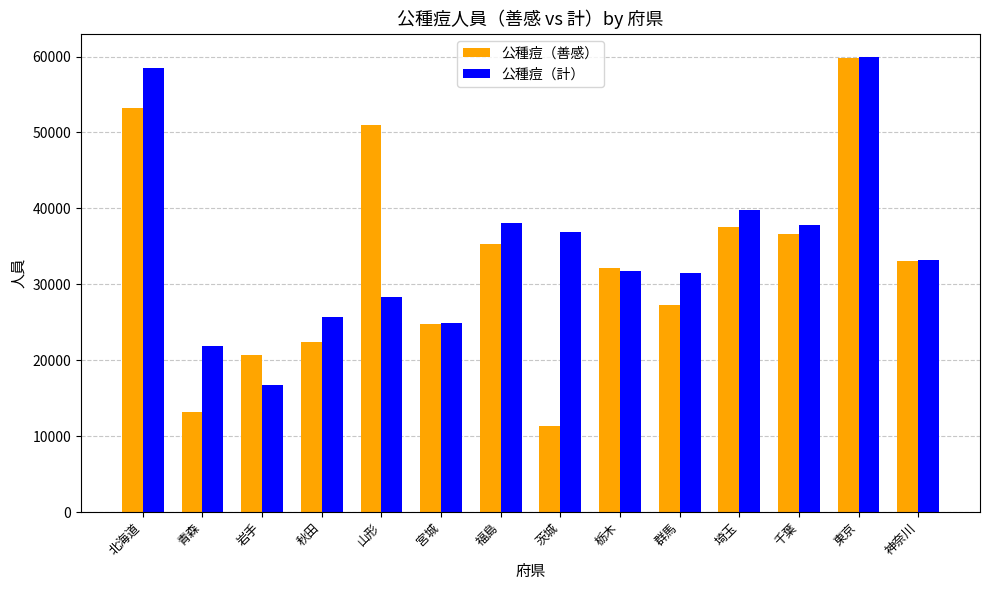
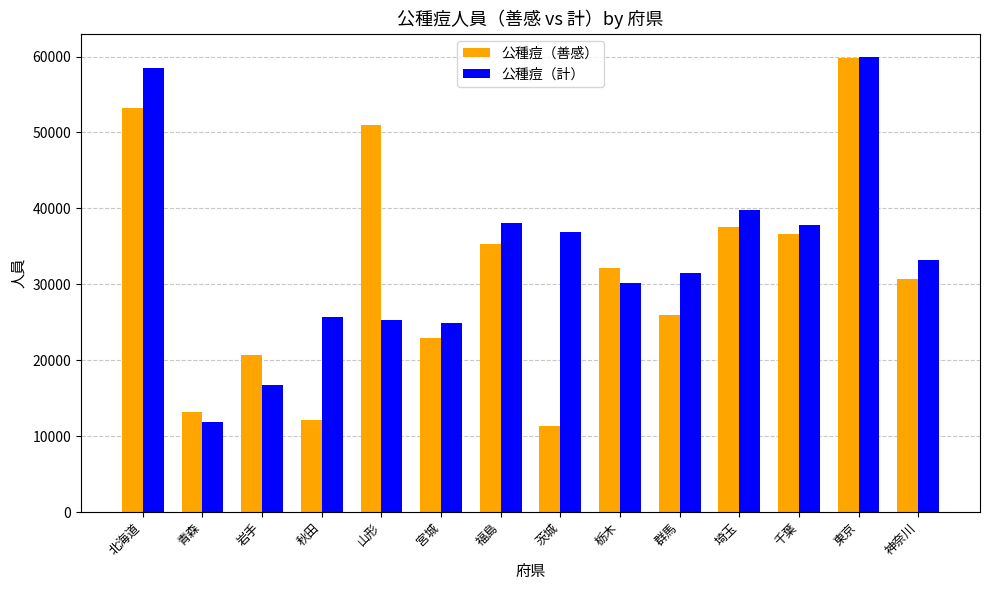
  {
    "公種痘（善感）": {
      "北海道": 53000,
      "青森": 13000,
      "岩手": 21000,
-     "秋田": 22000,
+     "秋田": 12000,
      "山形": 51000,
-     "宮城": 25000,
+     "宮城": 23000,
      "福島": 35000,
      "茨城": 11000,
      "栃木": 32000,
-     "群馬": 27000,
+     "群馬": 26000,
      "埼玉": 38000,
      "千葉": 37000,
      "東京": 60000,
-     "神奈川": 33000
+     "神奈川": 31000
    },
    "公種痘（計）": {
      "北海道": 59000,
-     "青森": 22000,
+     "青森": 12000,
      "岩手": 17000,
      "秋田": 26000,
-     "山形": 28000,
+     "山形": 25000,
      "宮城": 25000,
      "福島": 38000,
      "茨城": 37000,
-     "栃木": 32000,
+     "栃木": 30000,
      "群馬": 31000,
      "埼玉": 40000,
      "千葉": 38000,
      "東京": 60000,
      "神奈川": 33000
    }
  }
